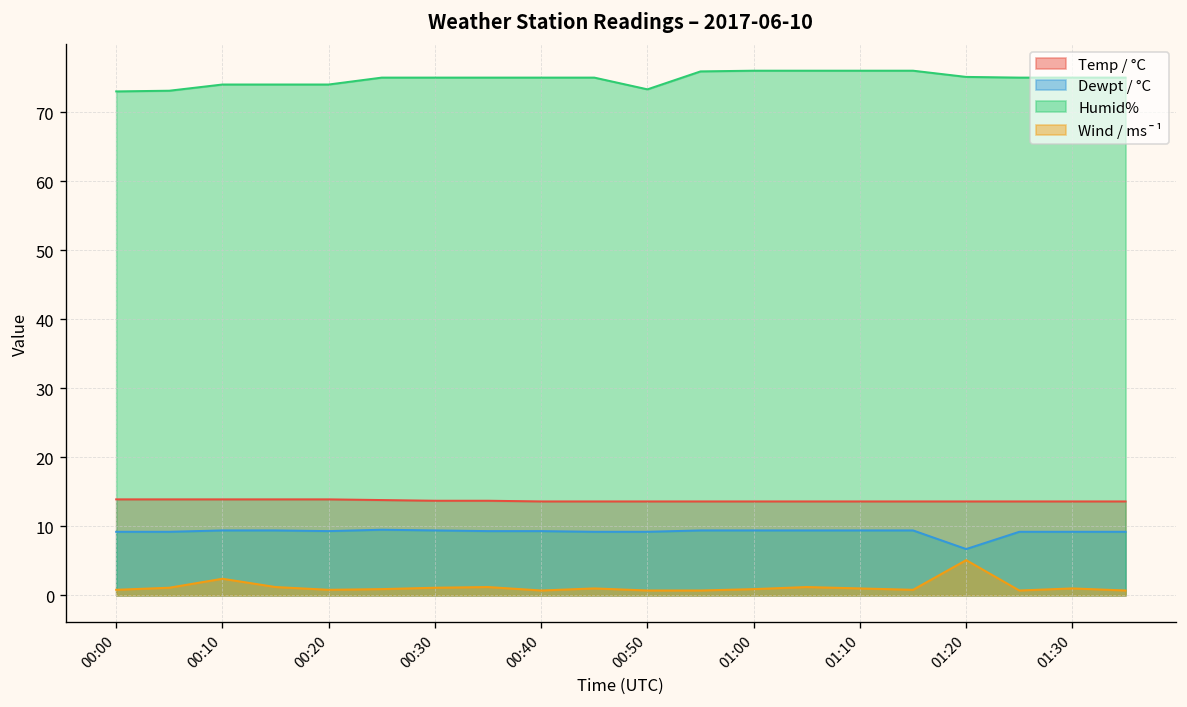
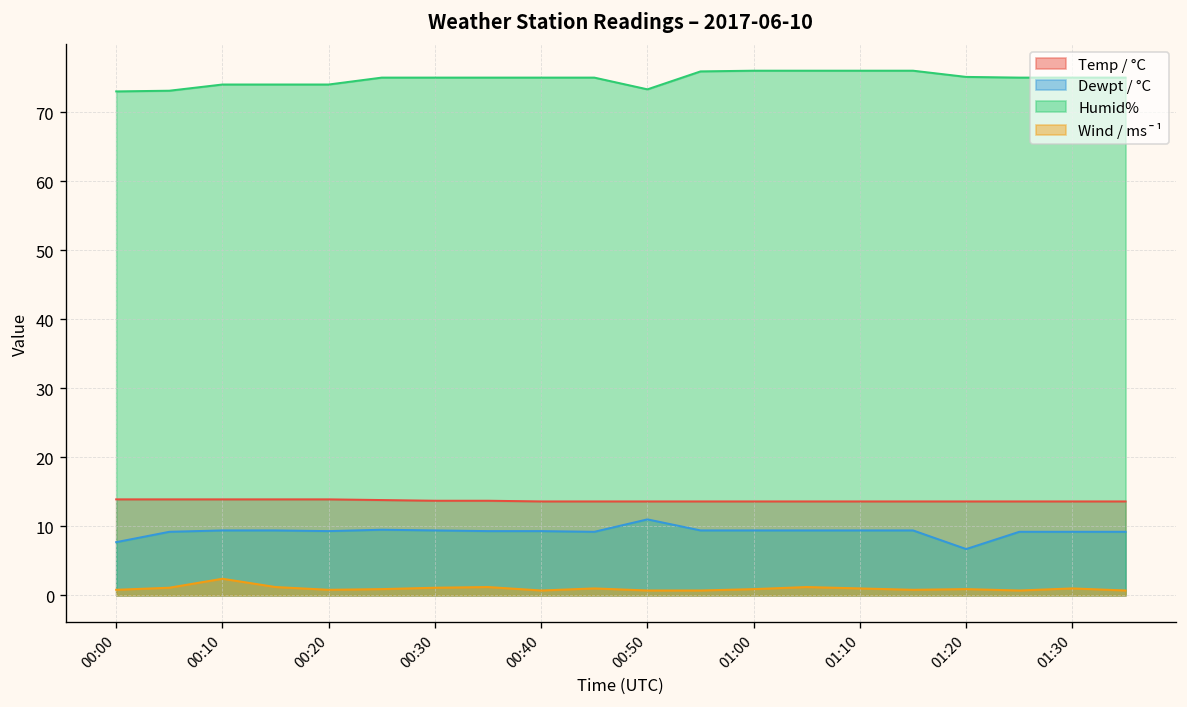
  {
    "Temp / °C": {
      "00:00": 14,
      "00:10": 14,
      "00:20": 14,
      "00:30": 14,
      "00:40": 14,
      "00:50": 14,
      "01:00": 14,
      "01:10": 14,
      "01:20": 14,
      "01:30": 14
    },
    "Dewpt / °C": {
-     "00:00": 9,
+     "00:00": 8,
      "00:10": 9,
      "00:20": 9,
      "00:30": 9,
      "00:40": 9,
-     "00:50": 9,
+     "00:50": 11,
      "01:00": 9,
      "01:10": 9,
      "01:20": 7,
      "01:30": 9
    },
    "Humid%": {
      "00:00": 73,
      "00:10": 74,
      "00:20": 74,
      "00:30": 75,
      "00:40": 75,
      "00:50": 73,
      "01:00": 76,
      "01:10": 76,
      "01:20": 75
    },
    "Wind / ms¯¹": {
      "00:00": 1,
      "00:10": 2,
      "00:20": 1,
      "00:30": 1,
      "00:40": 1,
      "00:50": 1,
      "01:00": 1,
      "01:10": 1,
-     "01:20": 5,
+     "01:20": 1,
      "01:30": 1
    }
  }
